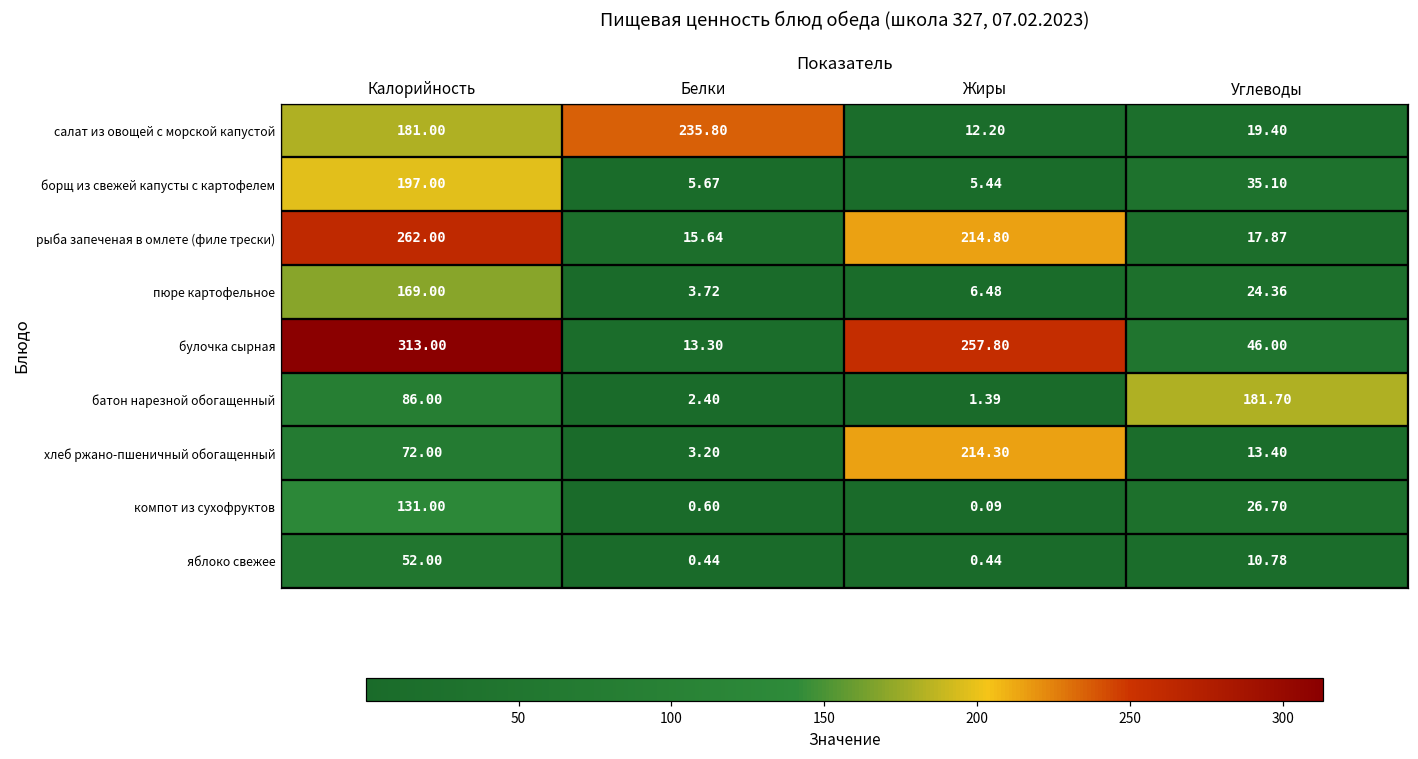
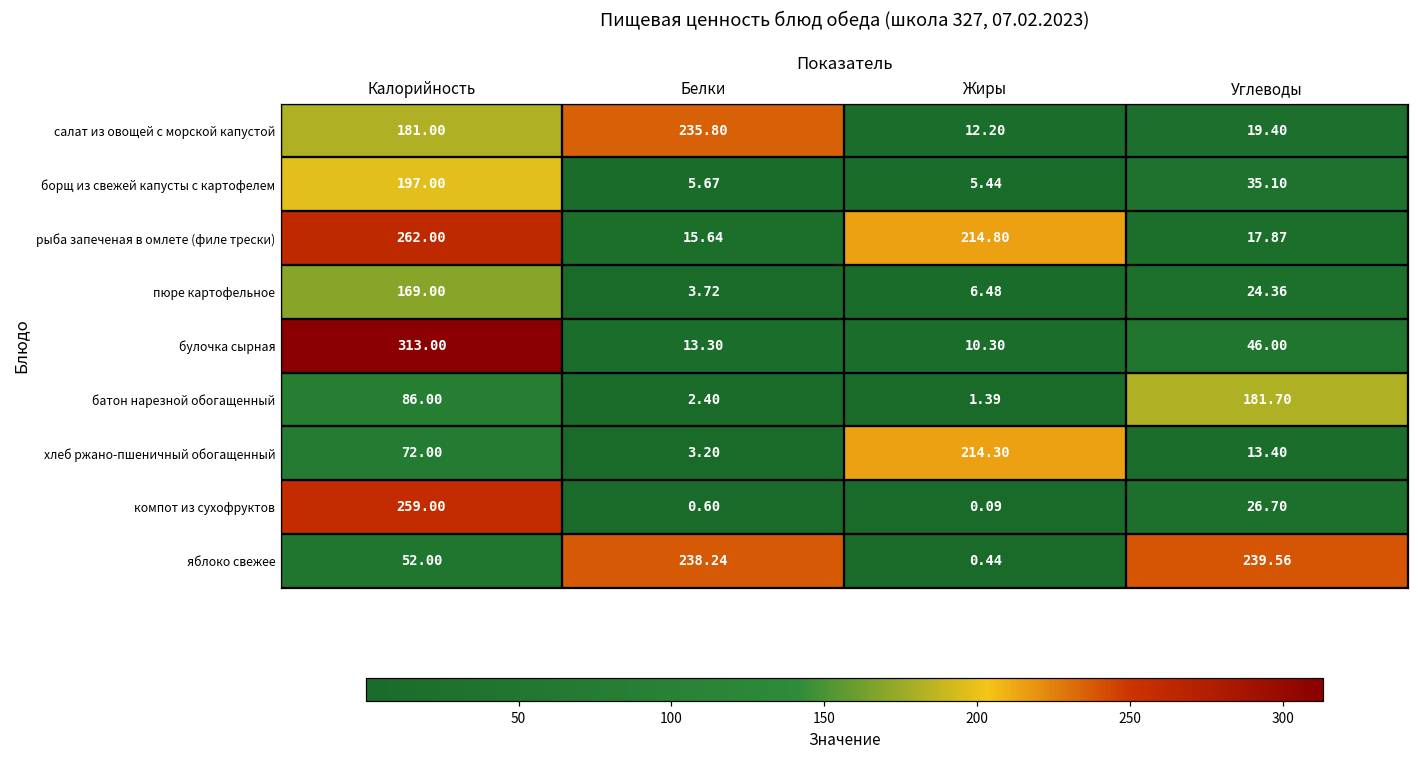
  {
    "салат из овощей с морской капустой": {
      "Калорийность": 181.00,
      "Белки": 235.80,
      "Жиры": 12.20,
      "Углеводы": 19.40
    },
    "борщ из свежей капусты с картофелем": {
      "Калорийность": 197.00,
      "Белки": 5.67,
      "Жиры": 5.44,
      "Углеводы": 35.10
    },
    "рыба запеченая в омлете (филе трески)": {
      "Калорийность": 262.00,
      "Белки": 15.64,
      "Жиры": 214.80,
      "Углеводы": 17.87
    },
    "пюре картофельное": {
      "Калорийность": 169.00,
      "Белки": 3.72,
      "Жиры": 6.48,
      "Углеводы": 24.36
    },
    "булочка сырная": {
      "Калорийность": 313.00,
      "Белки": 13.30,
-     "Жиры": 257.80,
+     "Жиры": 10.30,
      "Углеводы": 46.00
    },
    "батон нарезной обогащенный": {
      "Калорийность": 86.00,
      "Белки": 2.40,
      "Жиры": 1.39,
      "Углеводы": 181.70
    },
    "хлеб ржано-пшеничный обогащенный": {
      "Калорийность": 72.00,
      "Белки": 3.20,
      "Жиры": 214.30,
      "Углеводы": 13.40
    },
    "компот из сухофруктов": {
-     "Калорийность": 131.00,
+     "Калорийность": 259.00,
      "Белки": 0.60,
      "Жиры": 0.09,
      "Углеводы": 26.70
    },
    "яблоко свежее": {
      "Калорийность": 52.00,
-     "Белки": 0.44,
+     "Белки": 238.24,
      "Жиры": 0.44,
-     "Углеводы": 10.78
+     "Углеводы": 239.56
    }
  }
